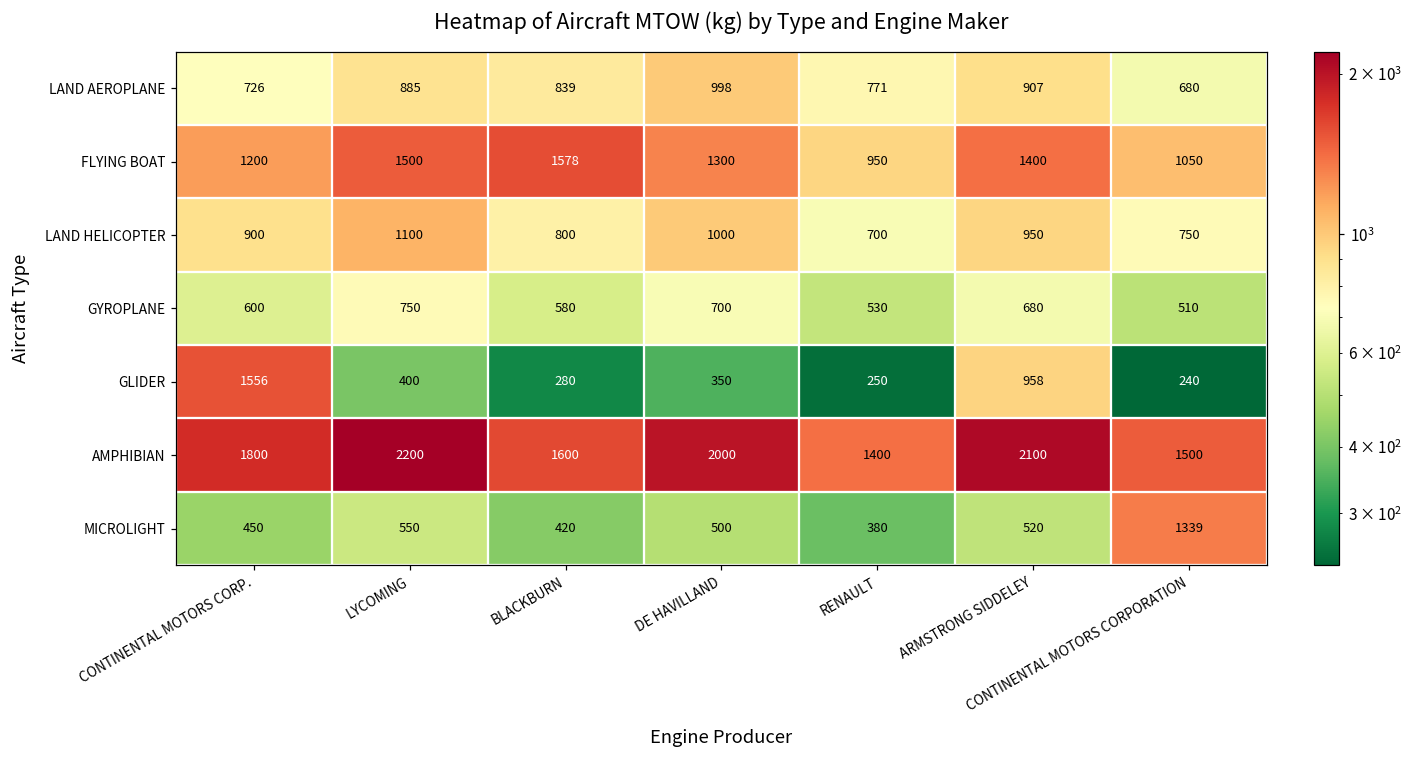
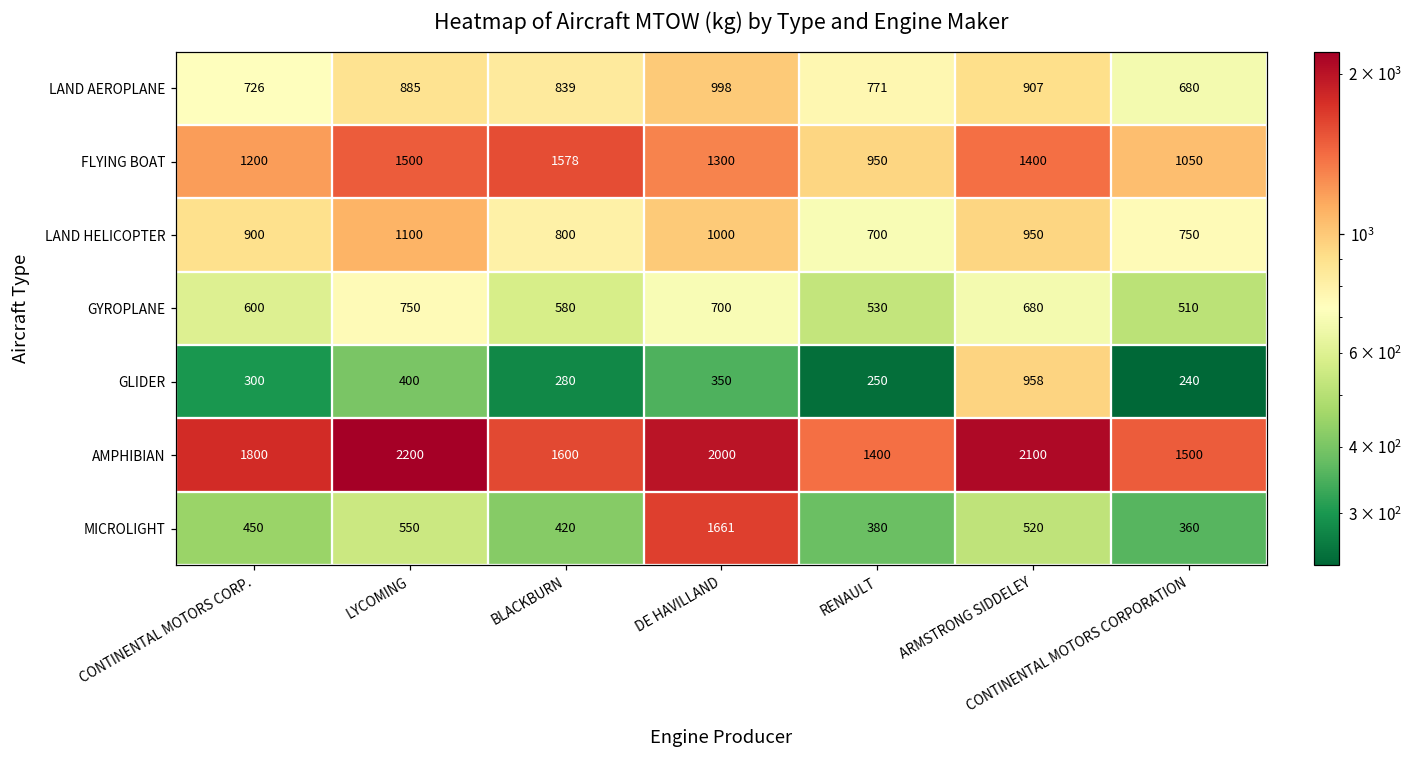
  {
    "LAND AEROPLANE": {
      "CONTINENTAL MOTORS CORP.": 726,
      "LYCOMING": 885,
      "BLACKBURN": 839,
      "DE HAVILLAND": 998,
      "RENAULT": 771,
      "ARMSTRONG SIDDELEY": 907,
      "CONTINENTAL MOTORS CORPORATION": 680
    },
    "FLYING BOAT": {
      "CONTINENTAL MOTORS CORP.": 1200,
      "LYCOMING": 1500,
      "BLACKBURN": 1578,
      "DE HAVILLAND": 1300,
      "RENAULT": 950,
      "ARMSTRONG SIDDELEY": 1400,
      "CONTINENTAL MOTORS CORPORATION": 1050
    },
    "LAND HELICOPTER": {
      "CONTINENTAL MOTORS CORP.": 900,
      "LYCOMING": 1100,
      "BLACKBURN": 800,
      "DE HAVILLAND": 1000,
      "RENAULT": 700,
      "ARMSTRONG SIDDELEY": 950,
      "CONTINENTAL MOTORS CORPORATION": 750
    },
    "GYROPLANE": {
      "CONTINENTAL MOTORS CORP.": 600,
      "LYCOMING": 750,
      "BLACKBURN": 580,
      "DE HAVILLAND": 700,
      "RENAULT": 530,
      "ARMSTRONG SIDDELEY": 680,
      "CONTINENTAL MOTORS CORPORATION": 510
    },
    "GLIDER": {
-     "CONTINENTAL MOTORS CORP.": 1556,
+     "CONTINENTAL MOTORS CORP.": 300,
      "LYCOMING": 400,
      "BLACKBURN": 280,
      "DE HAVILLAND": 350,
      "RENAULT": 250,
      "ARMSTRONG SIDDELEY": 958,
      "CONTINENTAL MOTORS CORPORATION": 240
    },
    "AMPHIBIAN": {
      "CONTINENTAL MOTORS CORP.": 1800,
      "LYCOMING": 2200,
      "BLACKBURN": 1600,
      "DE HAVILLAND": 2000,
      "RENAULT": 1400,
      "ARMSTRONG SIDDELEY": 2100,
      "CONTINENTAL MOTORS CORPORATION": 1500
    },
    "MICROLIGHT": {
      "CONTINENTAL MOTORS CORP.": 450,
      "LYCOMING": 550,
      "BLACKBURN": 420,
-     "DE HAVILLAND": 500,
+     "DE HAVILLAND": 1661,
      "RENAULT": 380,
      "ARMSTRONG SIDDELEY": 520,
-     "CONTINENTAL MOTORS CORPORATION": 1339
+     "CONTINENTAL MOTORS CORPORATION": 360
    }
  }
